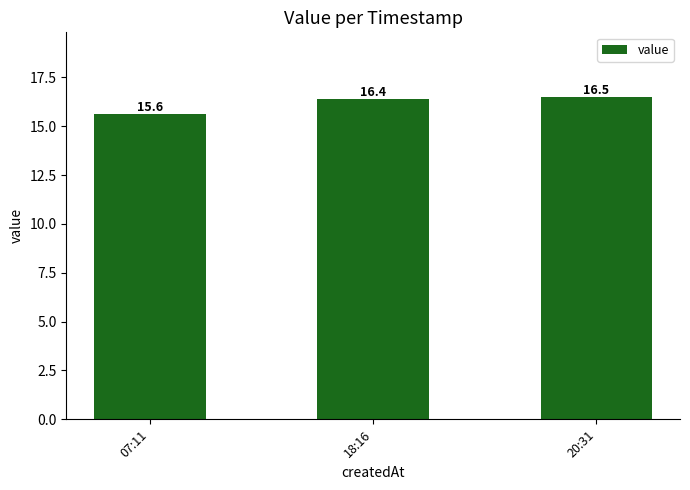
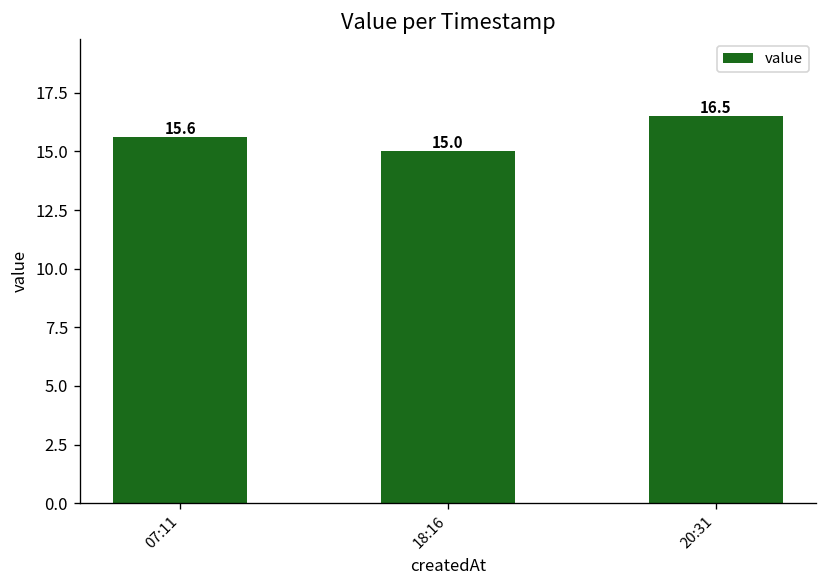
  {
    "07:11": 15.6,
-   "18:16": 16.4,
+   "18:16": 15.0,
    "20:31": 16.5
  }
